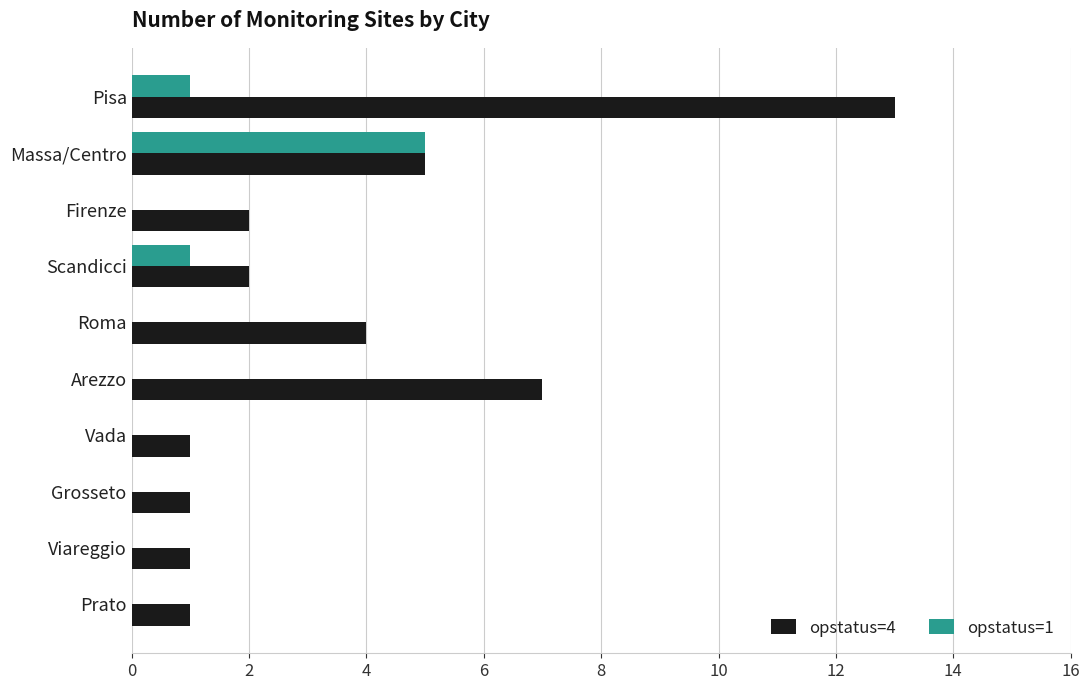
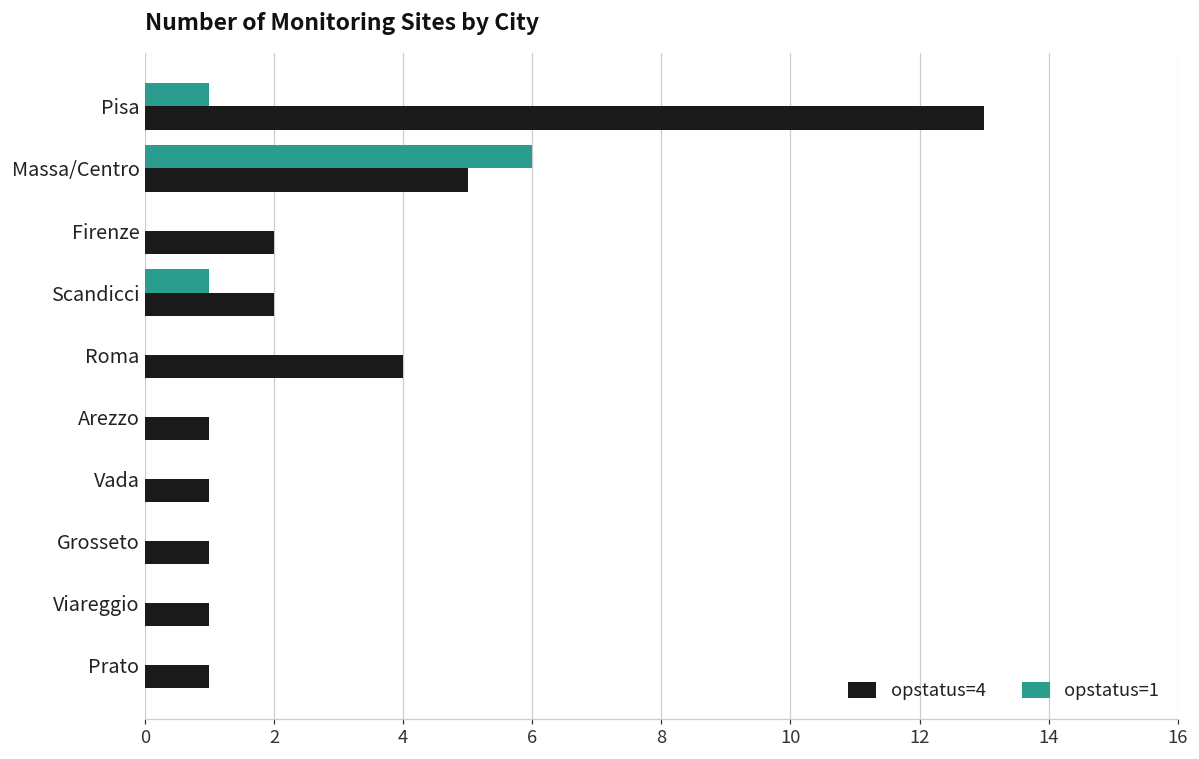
  {
    "opstatus=4": {
      "Pisa": 13,
      "Massa/Centro": 5,
      "Firenze": 2,
      "Scandicci": 2,
      "Roma": 4,
-     "Arezzo": 7,
+     "Arezzo": 1,
      "Vada": 1,
      "Grosseto": 1,
      "Viareggio": 1,
      "Prato": 1
    },
    "opstatus=1": {
      "Pisa": 1,
-     "Massa/Centro": 5,
+     "Massa/Centro": 6,
      "Firenze": 0,
      "Scandicci": 1,
      "Roma": 0,
      "Arezzo": 0,
      "Vada": 0,
      "Grosseto": 0,
      "Viareggio": 0,
      "Prato": 0
    }
  }
